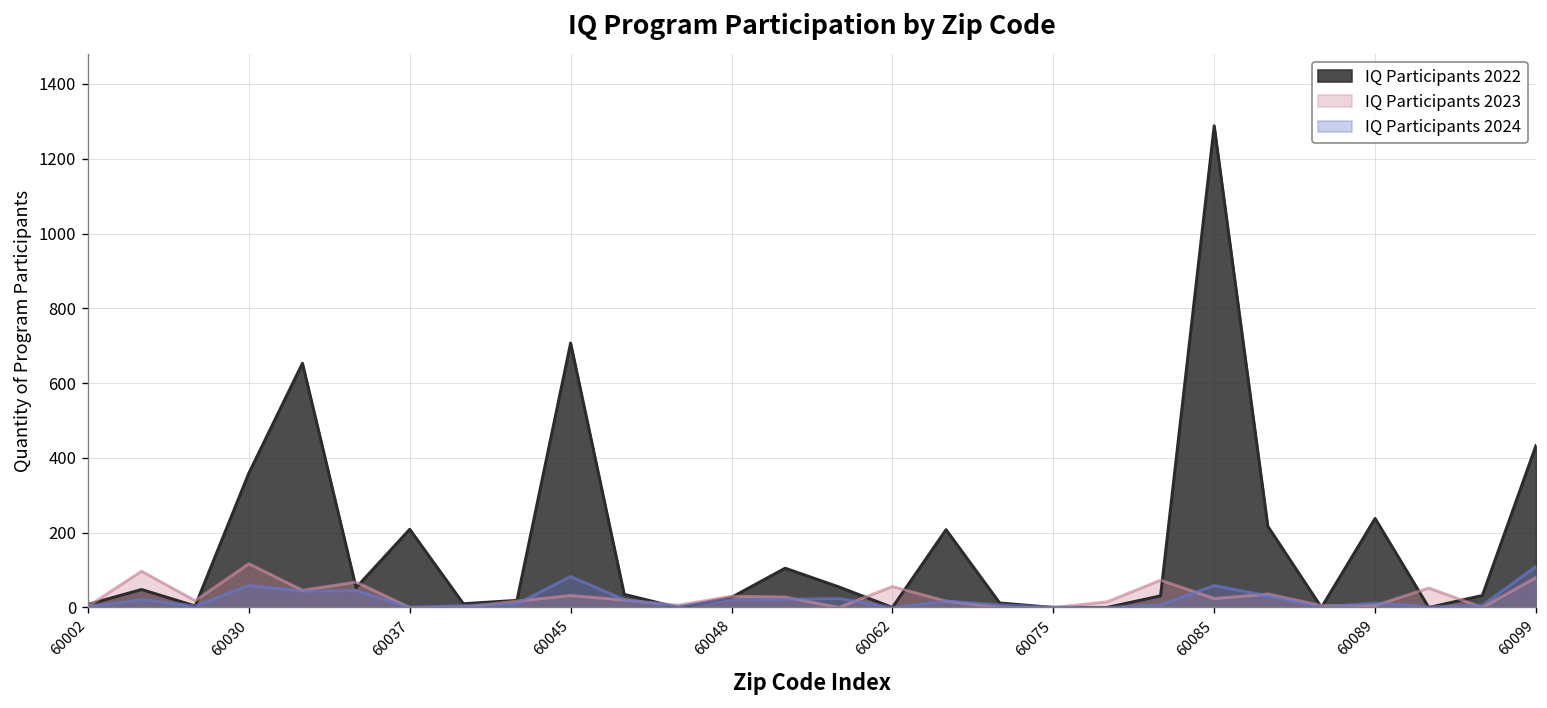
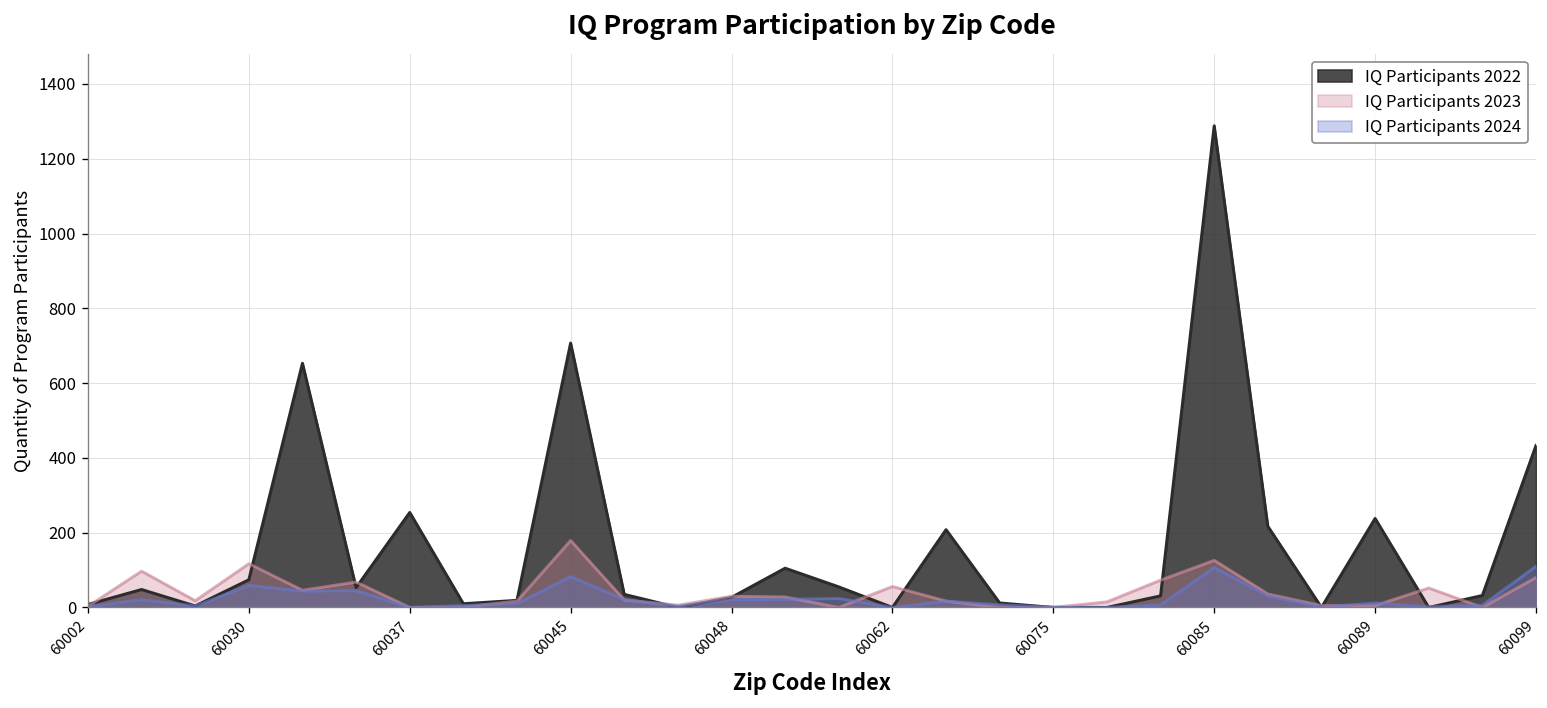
  {
    "IQ Participants 2022": {
-     "60030": 360,
-     "60037": 210,
+     "60030": 70,
+     "60037": 250,
      "60045": 710,
      "60085": 1290,
      "60089": 240,
      "60099": 430
    },
    "IQ Participants 2023": {
      "60030": 120,
-     "60045": 30,
+     "60045": 180,
      "60062": 60,
-     "60085": 20,
+     "60085": 130,
      "60099": 80
    },
    "IQ Participants 2024": {
      "60030": 60,
      "60045": 80,
-     "60085": 60,
+     "60085": 110,
      "60099": 110
    }
  }
